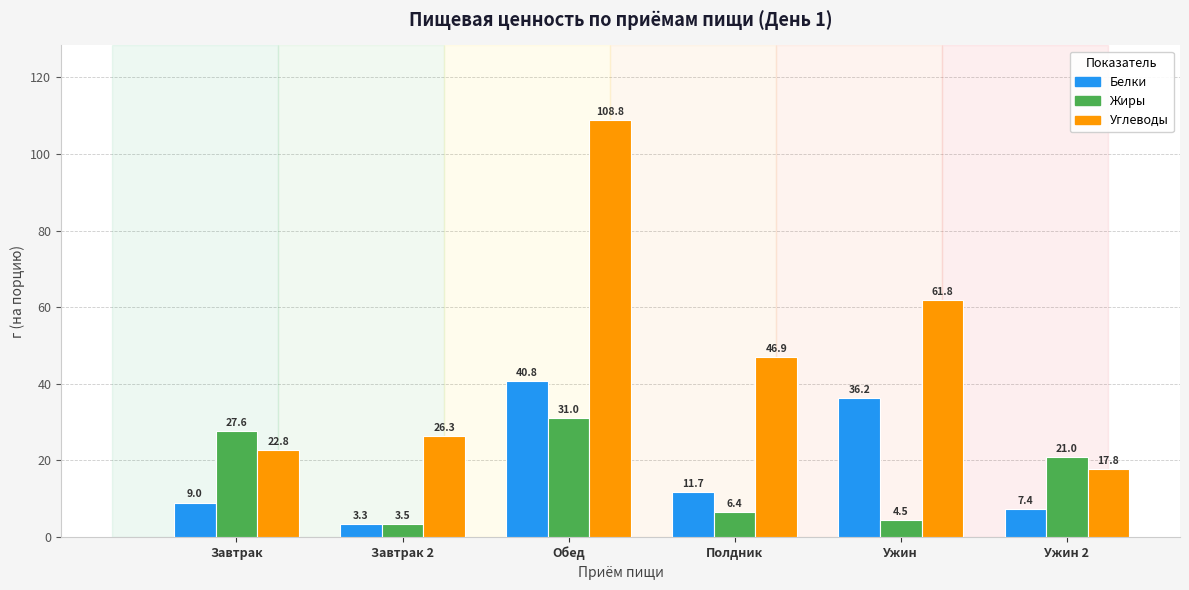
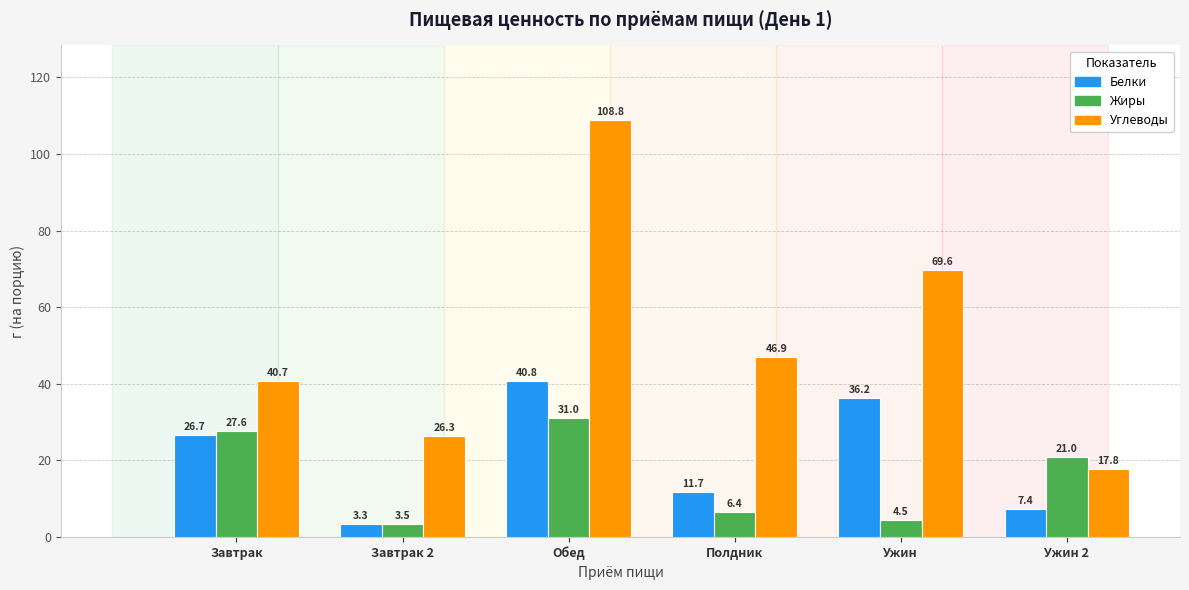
  {
    "Белки": {
-     "Завтрак": 9.0,
+     "Завтрак": 26.7,
      "Завтрак 2": 3.3,
      "Обед": 40.8,
      "Полдник": 11.7,
      "Ужин": 36.2,
      "Ужин 2": 7.4
    },
    "Жиры": {
      "Завтрак": 27.6,
      "Завтрак 2": 3.5,
      "Обед": 31.0,
      "Полдник": 6.4,
      "Ужин": 4.5,
      "Ужин 2": 21.0
    },
    "Углеводы": {
-     "Завтрак": 22.8,
+     "Завтрак": 40.7,
      "Завтрак 2": 26.3,
      "Обед": 108.8,
      "Полдник": 46.9,
-     "Ужин": 61.8,
+     "Ужин": 69.6,
      "Ужин 2": 17.8
    }
  }
